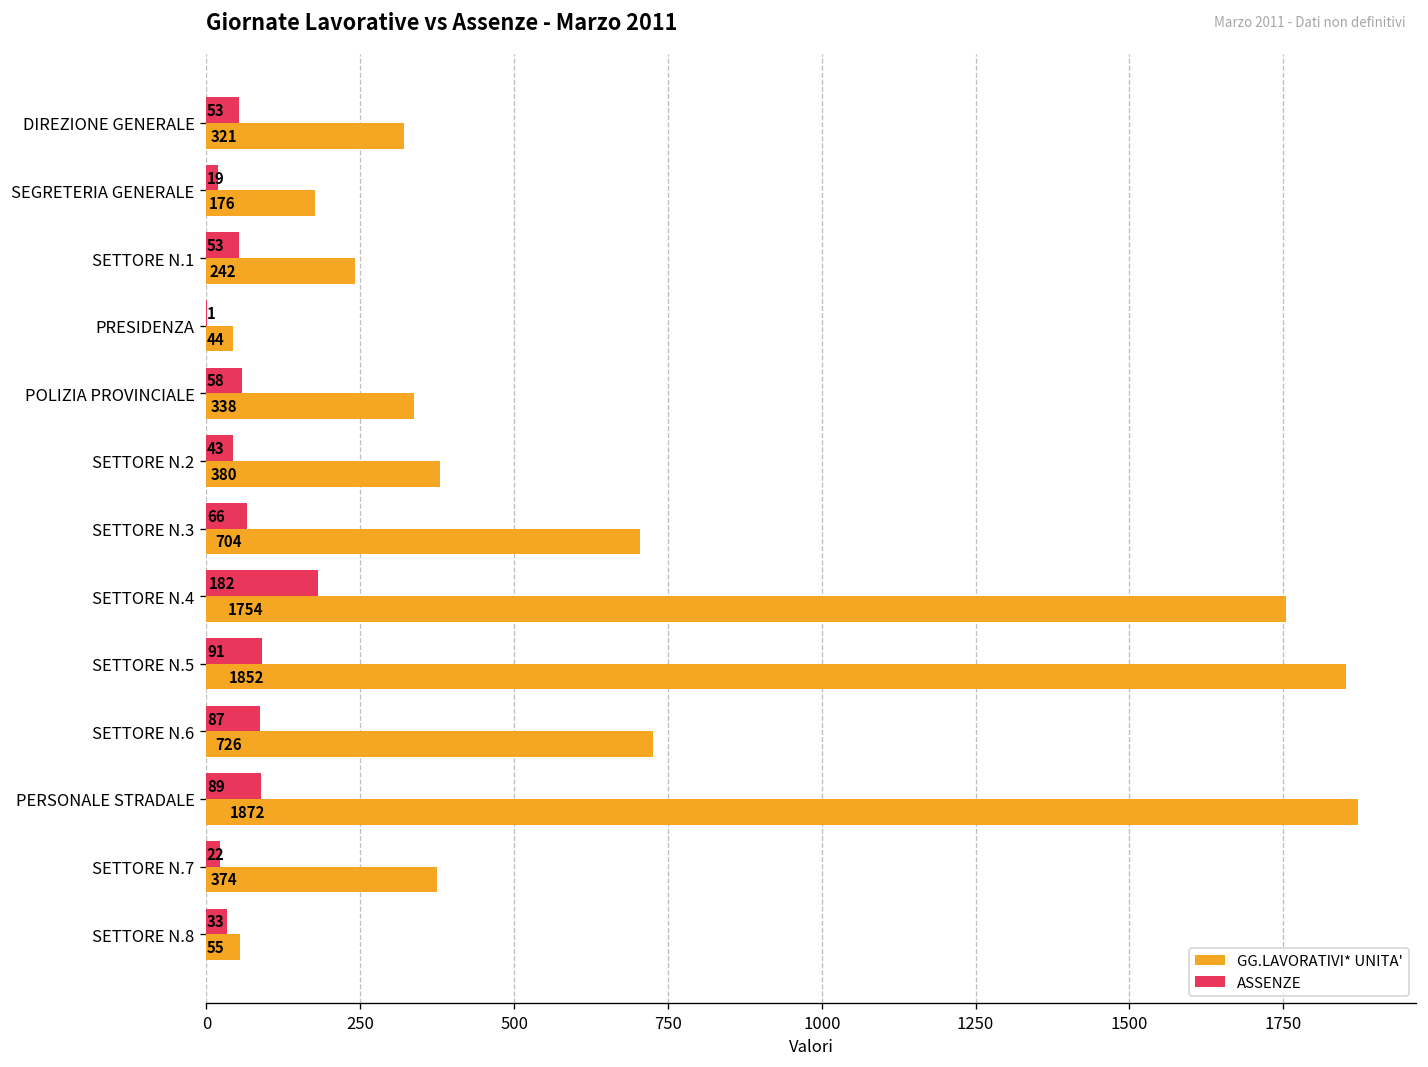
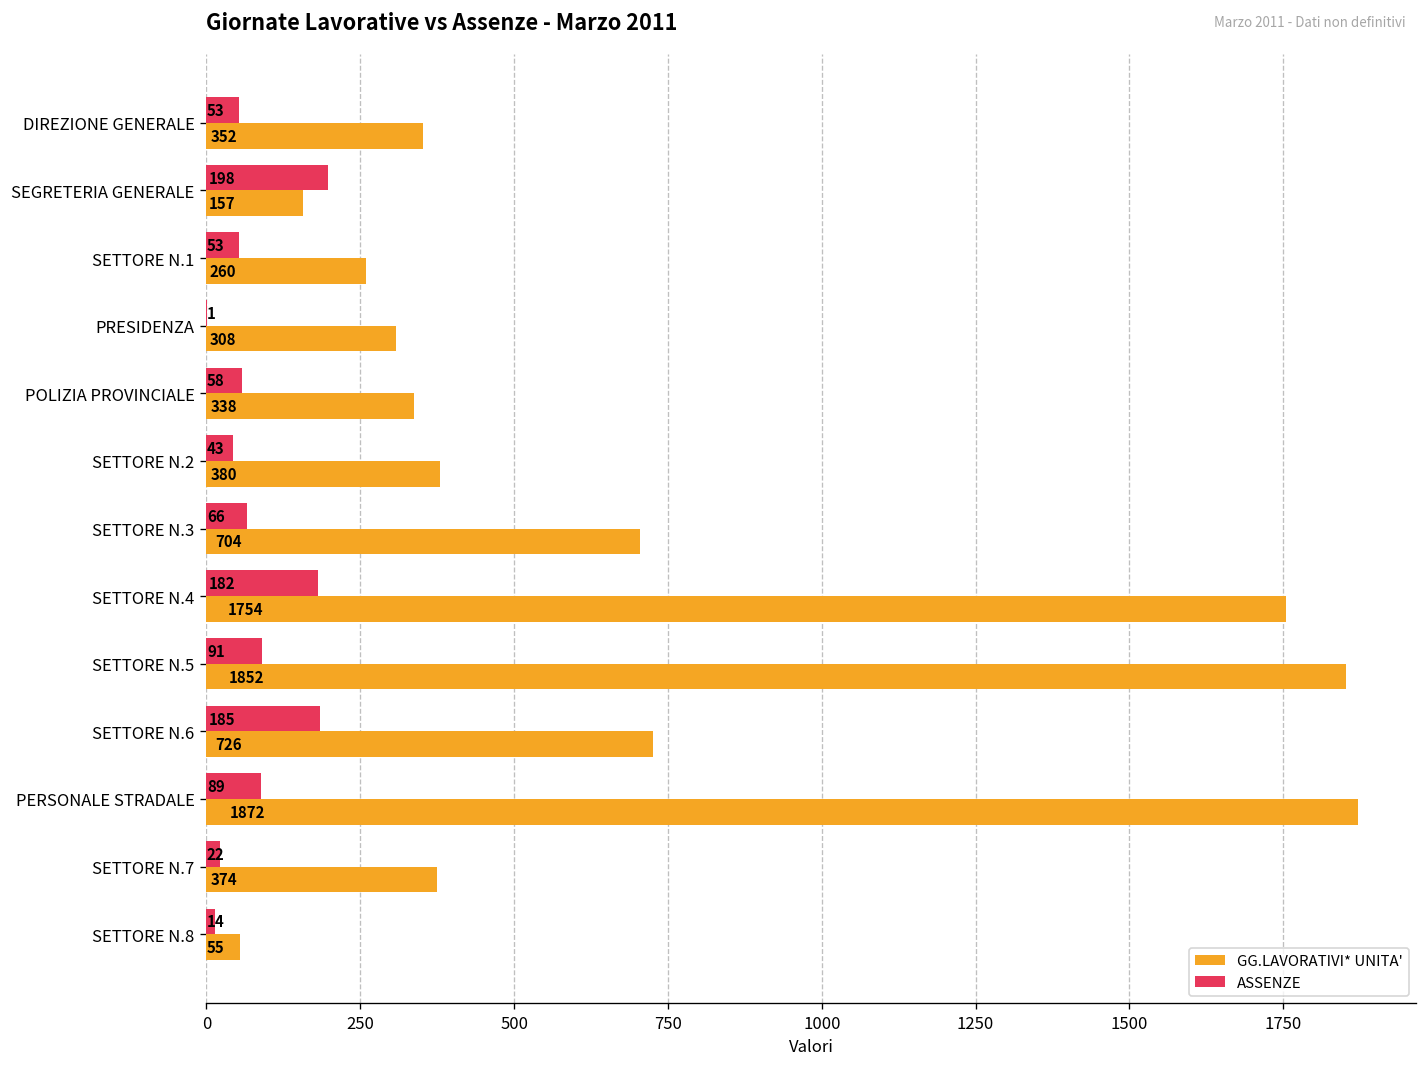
  {
    "GG.LAVORATIVI* UNITA'": {
-     "DIREZIONE GENERALE": 321,
-     "SEGRETERIA GENERALE": 176,
-     "SETTORE N.1": 242,
-     "PRESIDENZA": 44,
+     "DIREZIONE GENERALE": 352,
+     "SEGRETERIA GENERALE": 157,
+     "SETTORE N.1": 260,
+     "PRESIDENZA": 308,
      "POLIZIA PROVINCIALE": 338,
      "SETTORE N.2": 380,
      "SETTORE N.3": 704,
      "SETTORE N.4": 1754,
      "SETTORE N.5": 1852,
      "SETTORE N.6": 726,
      "PERSONALE STRADALE": 1872,
      "SETTORE N.7": 374,
      "SETTORE N.8": 55
    },
    "ASSENZE": {
      "DIREZIONE GENERALE": 53,
-     "SEGRETERIA GENERALE": 19,
+     "SEGRETERIA GENERALE": 198,
      "SETTORE N.1": 53,
      "PRESIDENZA": 1,
      "POLIZIA PROVINCIALE": 58,
      "SETTORE N.2": 43,
      "SETTORE N.3": 66,
      "SETTORE N.4": 182,
      "SETTORE N.5": 91,
-     "SETTORE N.6": 87,
+     "SETTORE N.6": 185,
      "PERSONALE STRADALE": 89,
      "SETTORE N.7": 22,
-     "SETTORE N.8": 33
+     "SETTORE N.8": 14
    }
  }
